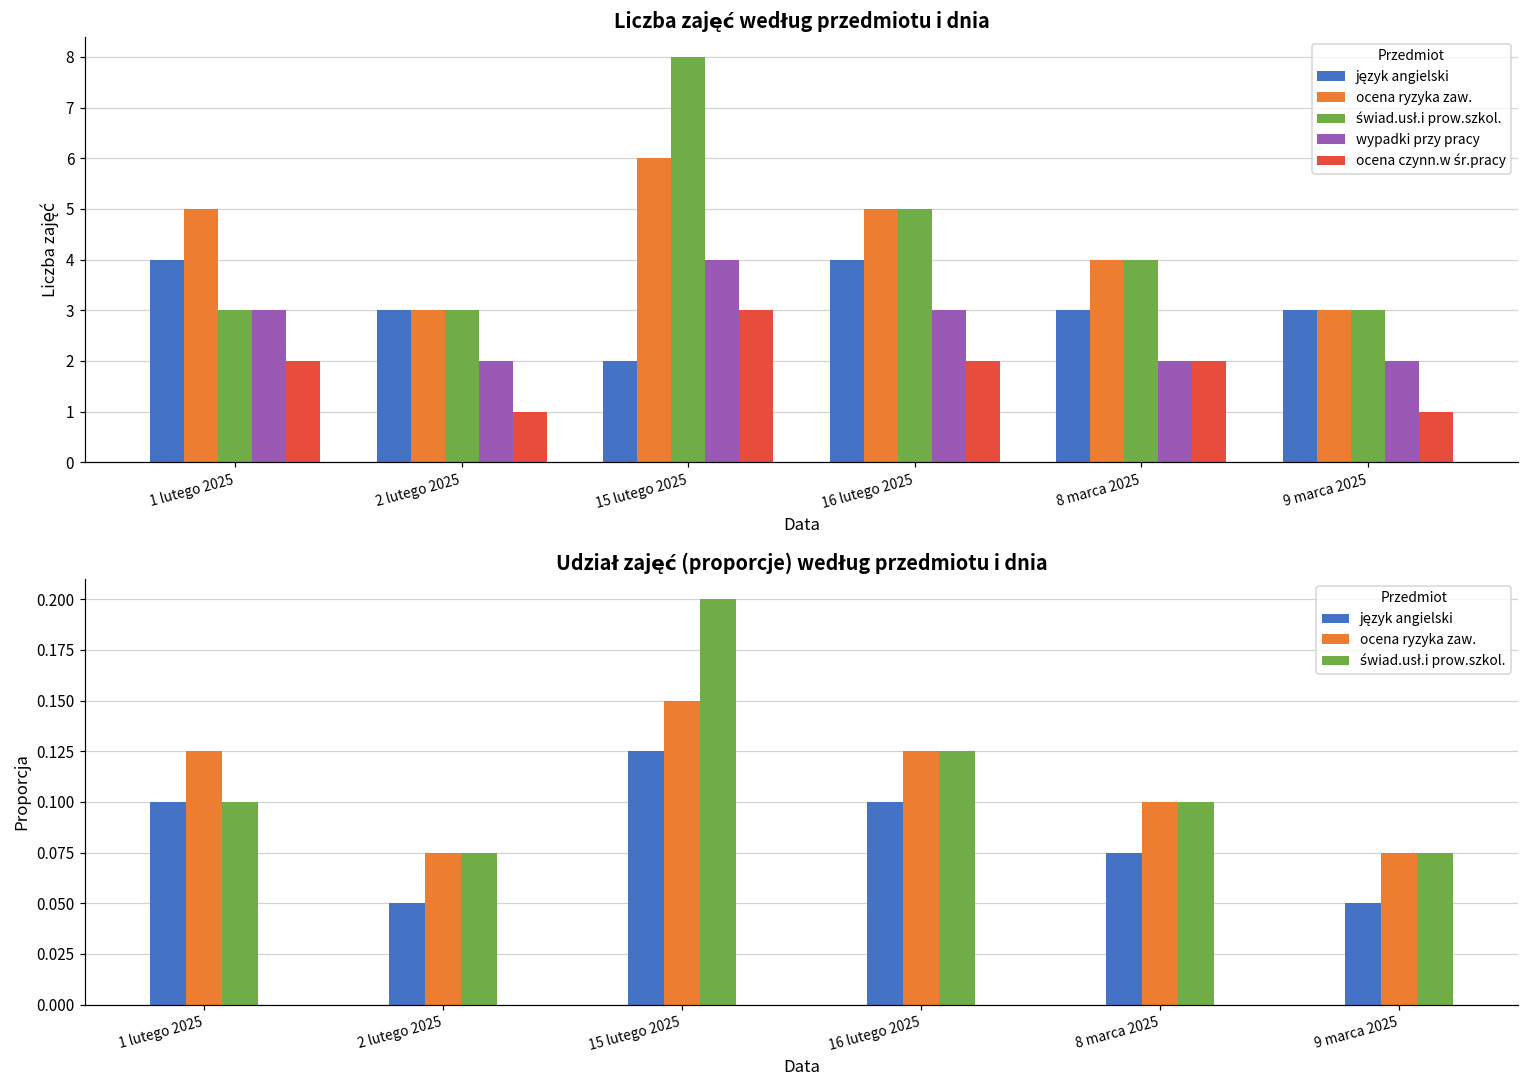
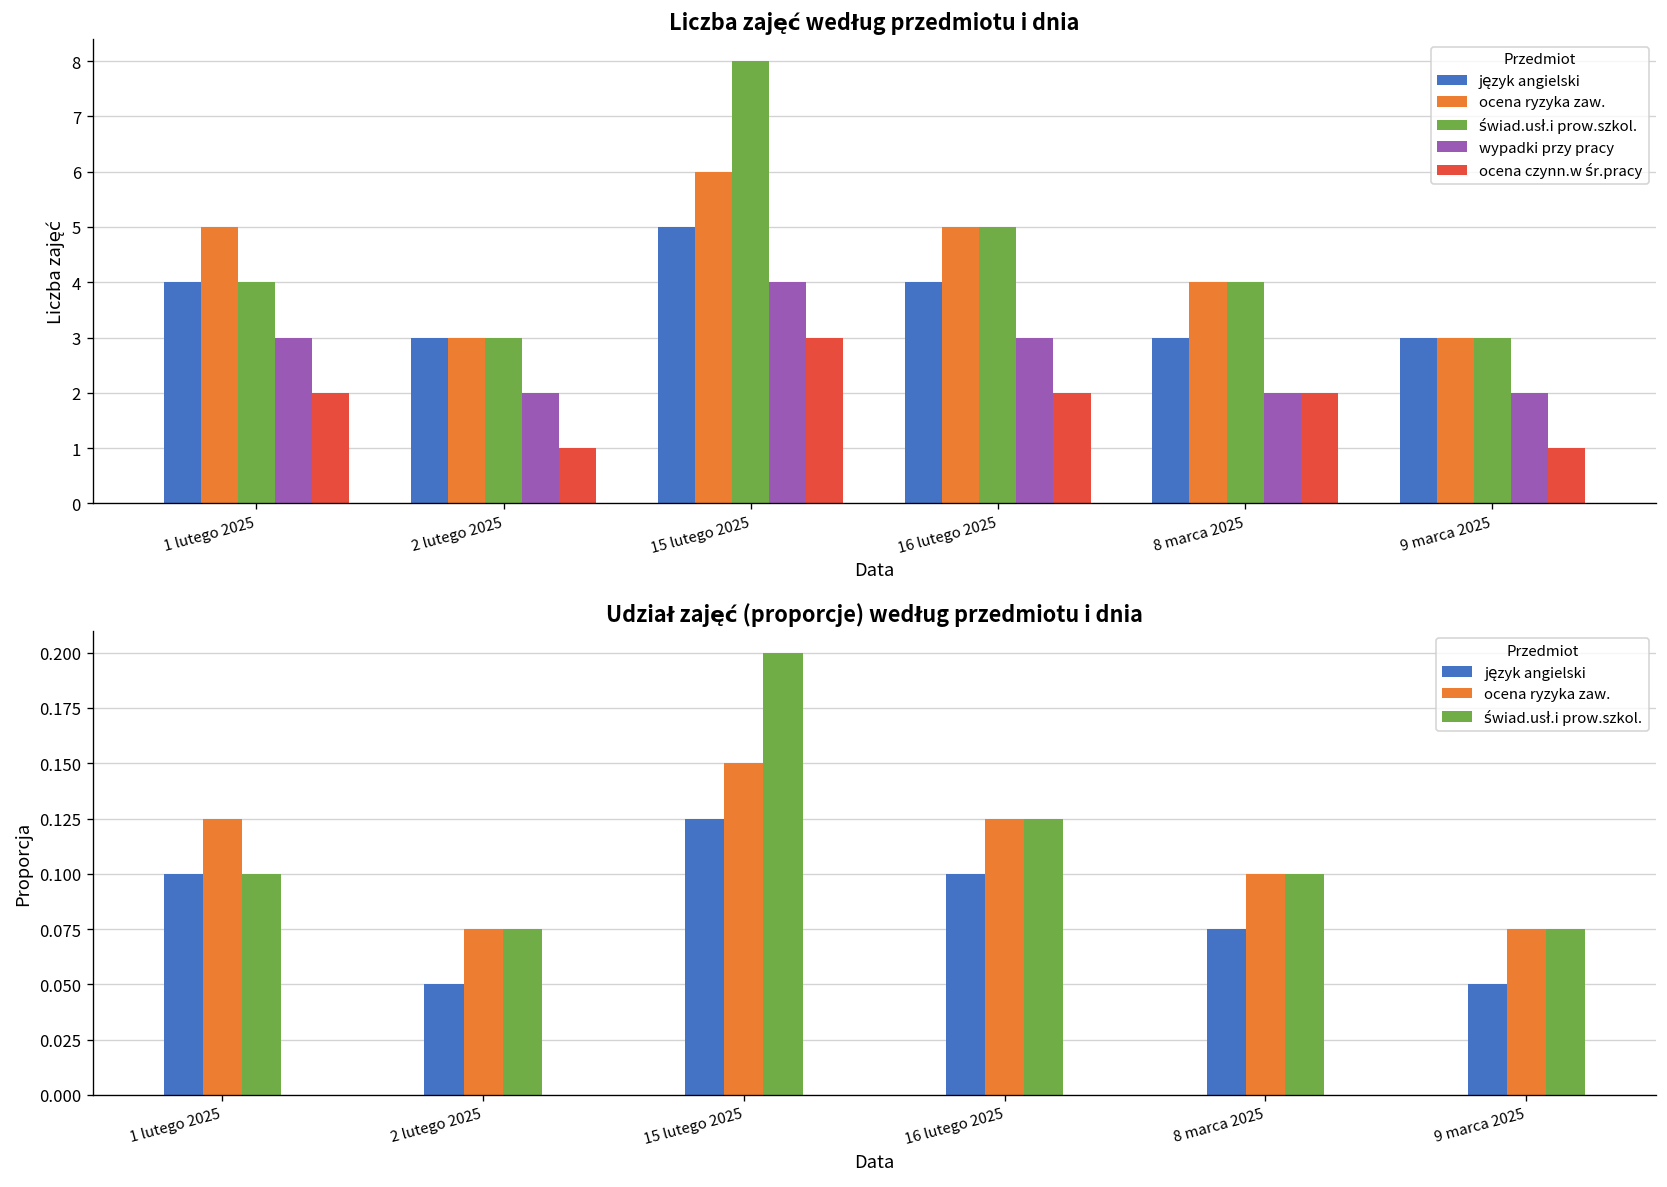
  {
    "Liczba zajęć według przedmiotu i dnia": {
      "język angielski": {
        "1 lutego 2025": 4,
        "2 lutego 2025": 3,
-       "15 lutego 2025": 2,
+       "15 lutego 2025": 5,
        "16 lutego 2025": 4,
        "8 marca 2025": 3,
        "9 marca 2025": 3
      },
      "świad.usł.i prow.szkol.": {
-       "1 lutego 2025": 3,
+       "1 lutego 2025": 4,
        "2 lutego 2025": 3,
        "15 lutego 2025": 8,
        "16 lutego 2025": 5,
        "8 marca 2025": 4,
        "9 marca 2025": 3
      },
      "wypadki przy pracy": {
        "1 lutego 2025": 3,
        "2 lutego 2025": 2,
        "15 lutego 2025": 4,
        "16 lutego 2025": 3,
        "8 marca 2025": 2,
        "9 marca 2025": 2
      }
    },
    "Udział zajęć (proporcje) według przedmiotu i dnia": {
      "język angielski": {
        "1 lutego 2025": 0.100,
        "2 lutego 2025": 0.050,
        "15 lutego 2025": 0.125,
        "16 lutego 2025": 0.100,
        "8 marca 2025": 0.075,
        "9 marca 2025": 0.050
      },
      "ocena ryzyka zaw.": {
        "1 lutego 2025": 0.125,
        "2 lutego 2025": 0.075,
        "15 lutego 2025": 0.150,
        "16 lutego 2025": 0.125,
        "8 marca 2025": 0.100,
        "9 marca 2025": 0.075
      },
      "świad.usł.i prow.szkol.": {
        "1 lutego 2025": 0.100,
        "2 lutego 2025": 0.075,
        "15 lutego 2025": 0.200,
        "16 lutego 2025": 0.125,
        "8 marca 2025": 0.100,
        "9 marca 2025": 0.075
      }
    }
  }
